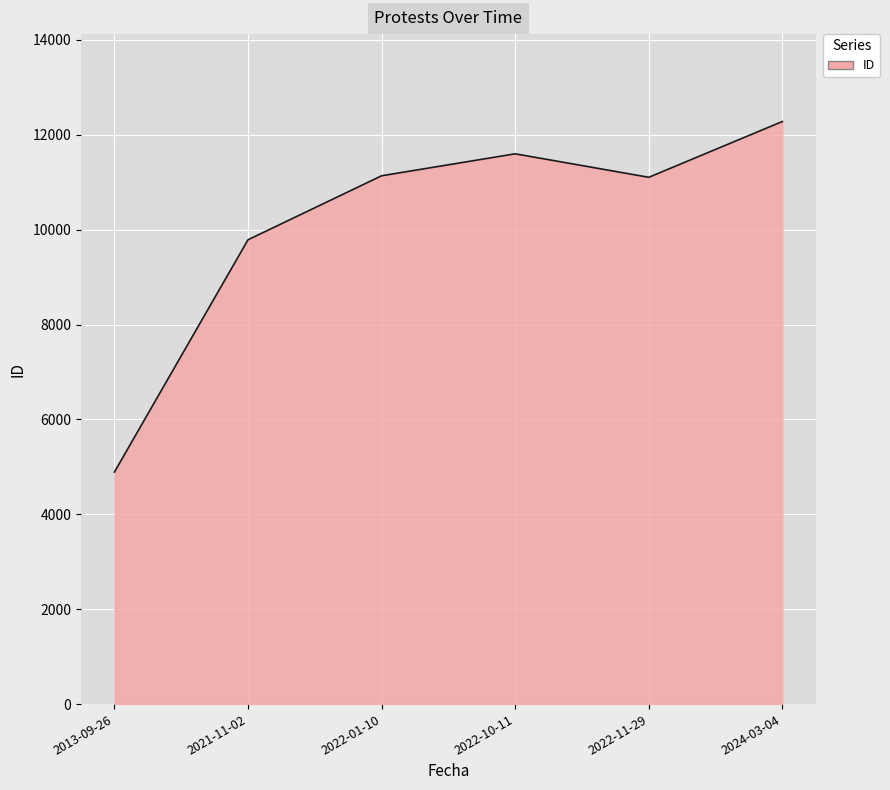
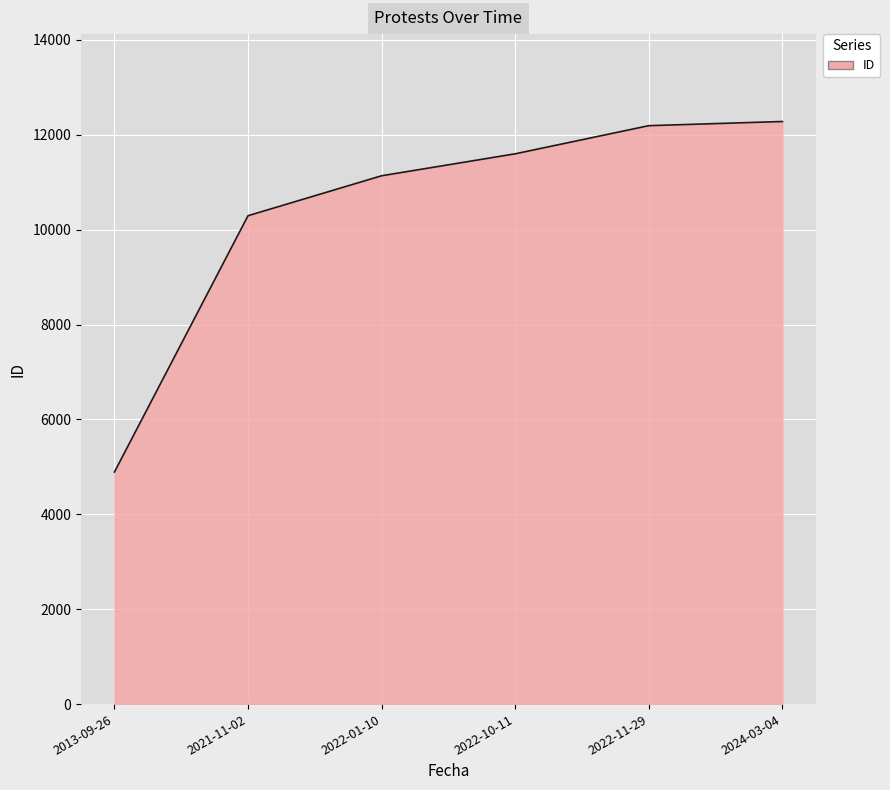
  {
    "2013-09-26": 4900,
-   "2021-11-02": 9800,
+   "2021-11-02": 10300,
    "2022-01-10": 11100,
    "2022-10-11": 11600,
-   "2022-11-29": 11100,
+   "2022-11-29": 12200,
    "2024-03-04": 12300
  }
